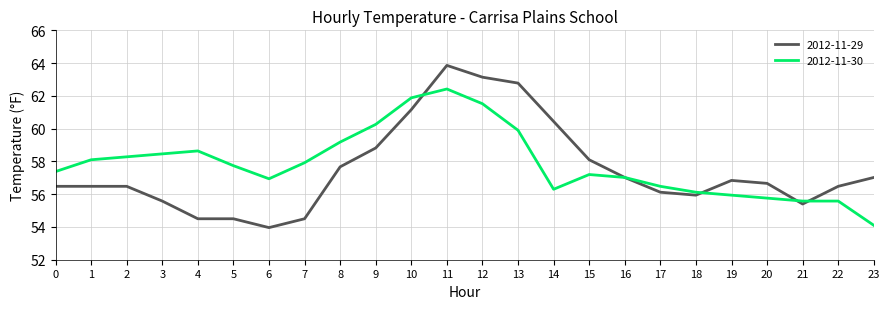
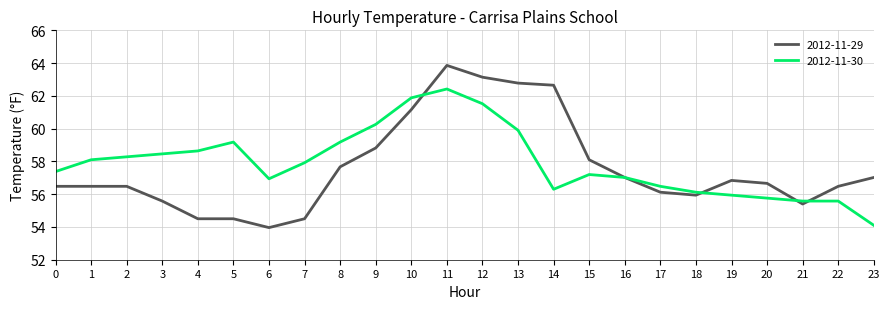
  {
    "2012-11-29": {
      "0": 56.5,
      "1": 56.5,
      "2": 56.5,
      "3": 55.6,
      "4": 54.5,
      "5": 54.5,
      "6": 54.0,
      "7": 54.5,
      "8": 57.7,
      "9": 58.8,
      "10": 61.2,
      "11": 63.9,
      "12": 63.1,
      "13": 62.8,
-     "14": 60.4,
+     "14": 62.7,
      "15": 58.1,
      "17": 56.1,
      "18": 55.9,
      "19": 56.8,
      "20": 56.7,
      "21": 55.4,
      "22": 56.5,
      "23": 57.0
    },
    "2012-11-30": {
      "0": 57.4,
      "1": 58.1,
      "2": 58.3,
      "3": 58.5,
      "4": 58.6,
-     "5": 57.7,
+     "5": 59.2,
      "6": 56.9,
      "7": 57.9,
      "8": 59.2,
      "9": 60.3,
      "10": 61.9,
      "11": 62.4,
      "12": 61.5,
      "13": 59.9,
      "14": 56.3,
      "15": 57.2,
      "17": 56.5,
      "18": 56.1,
      "19": 55.9,
      "20": 55.8,
      "21": 55.6,
      "22": 55.6,
      "23": 54.1
    }
  }
